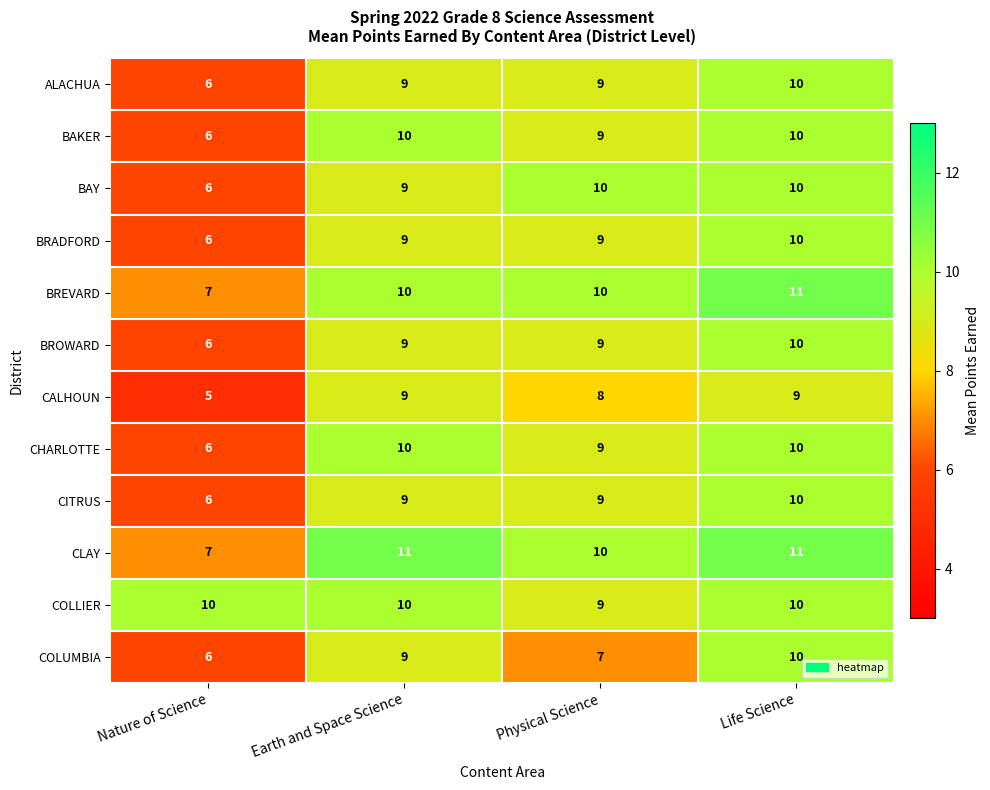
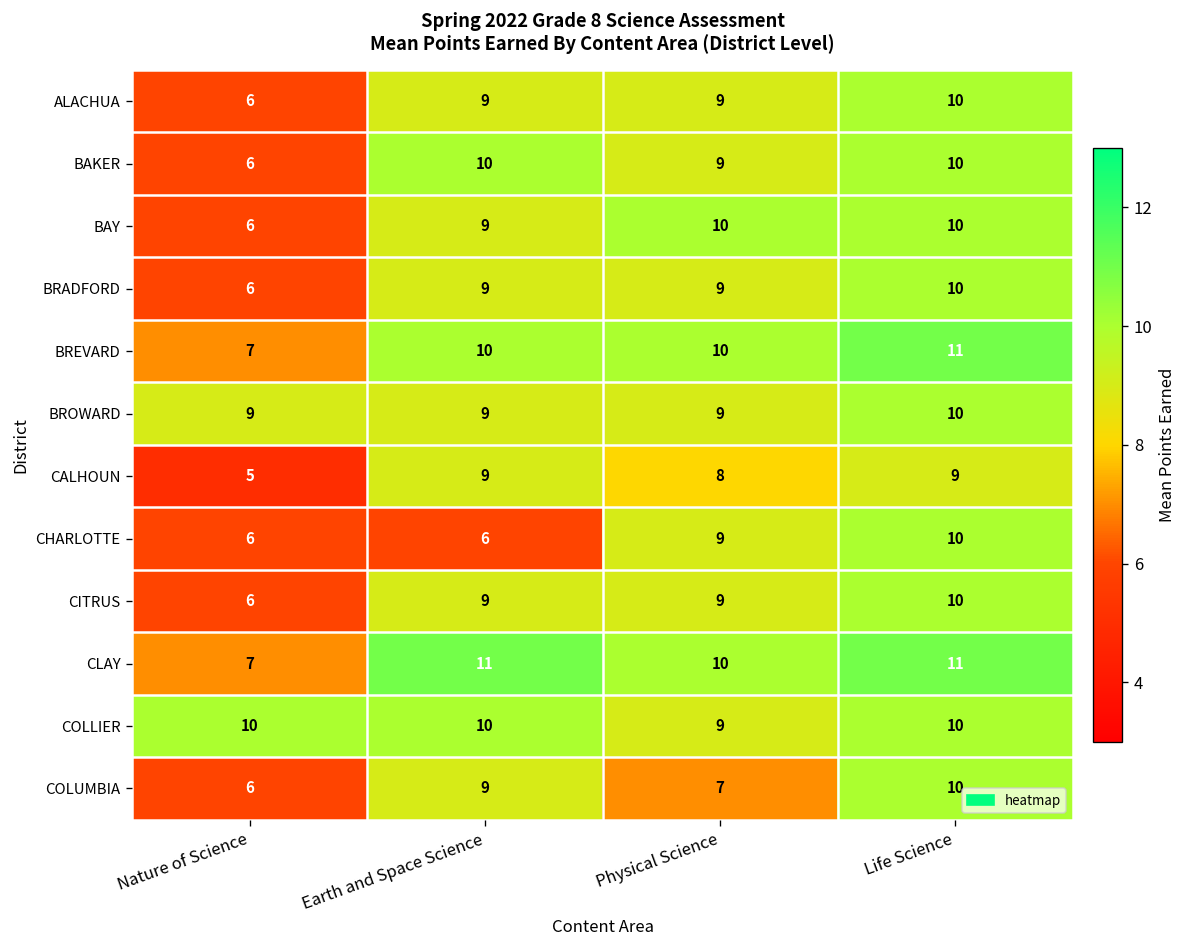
  {
    "ALACHUA": {
      "Nature of Science": 6,
      "Earth and Space Science": 9,
      "Physical Science": 9,
      "Life Science": 10
    },
    "BAKER": {
      "Nature of Science": 6,
      "Earth and Space Science": 10,
      "Physical Science": 9,
      "Life Science": 10
    },
    "BAY": {
      "Nature of Science": 6,
      "Earth and Space Science": 9,
      "Physical Science": 10,
      "Life Science": 10
    },
    "BRADFORD": {
      "Nature of Science": 6,
      "Earth and Space Science": 9,
      "Physical Science": 9,
      "Life Science": 10
    },
    "BREVARD": {
      "Nature of Science": 7,
      "Earth and Space Science": 10,
      "Physical Science": 10,
      "Life Science": 11
    },
    "BROWARD": {
-     "Nature of Science": 6,
+     "Nature of Science": 9,
      "Earth and Space Science": 9,
      "Physical Science": 9,
      "Life Science": 10
    },
    "CALHOUN": {
      "Nature of Science": 5,
      "Earth and Space Science": 9,
      "Physical Science": 8,
      "Life Science": 9
    },
    "CHARLOTTE": {
      "Nature of Science": 6,
-     "Earth and Space Science": 10,
+     "Earth and Space Science": 6,
      "Physical Science": 9,
      "Life Science": 10
    },
    "CITRUS": {
      "Nature of Science": 6,
      "Earth and Space Science": 9,
      "Physical Science": 9,
      "Life Science": 10
    },
    "CLAY": {
      "Nature of Science": 7,
      "Earth and Space Science": 11,
      "Physical Science": 10,
      "Life Science": 11
    },
    "COLLIER": {
      "Nature of Science": 10,
      "Earth and Space Science": 10,
      "Physical Science": 9,
      "Life Science": 10
    },
    "COLUMBIA": {
      "Nature of Science": 6,
      "Earth and Space Science": 9,
      "Physical Science": 7
    }
  }
